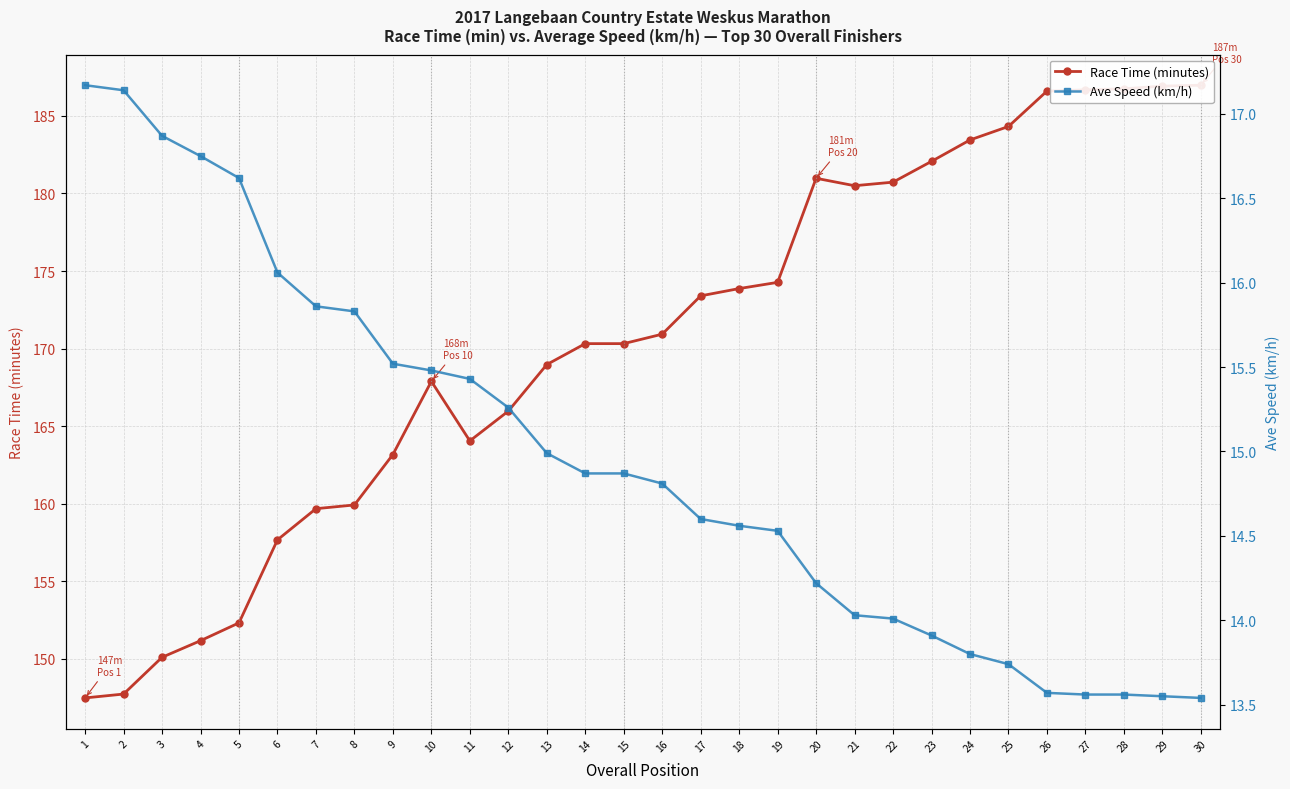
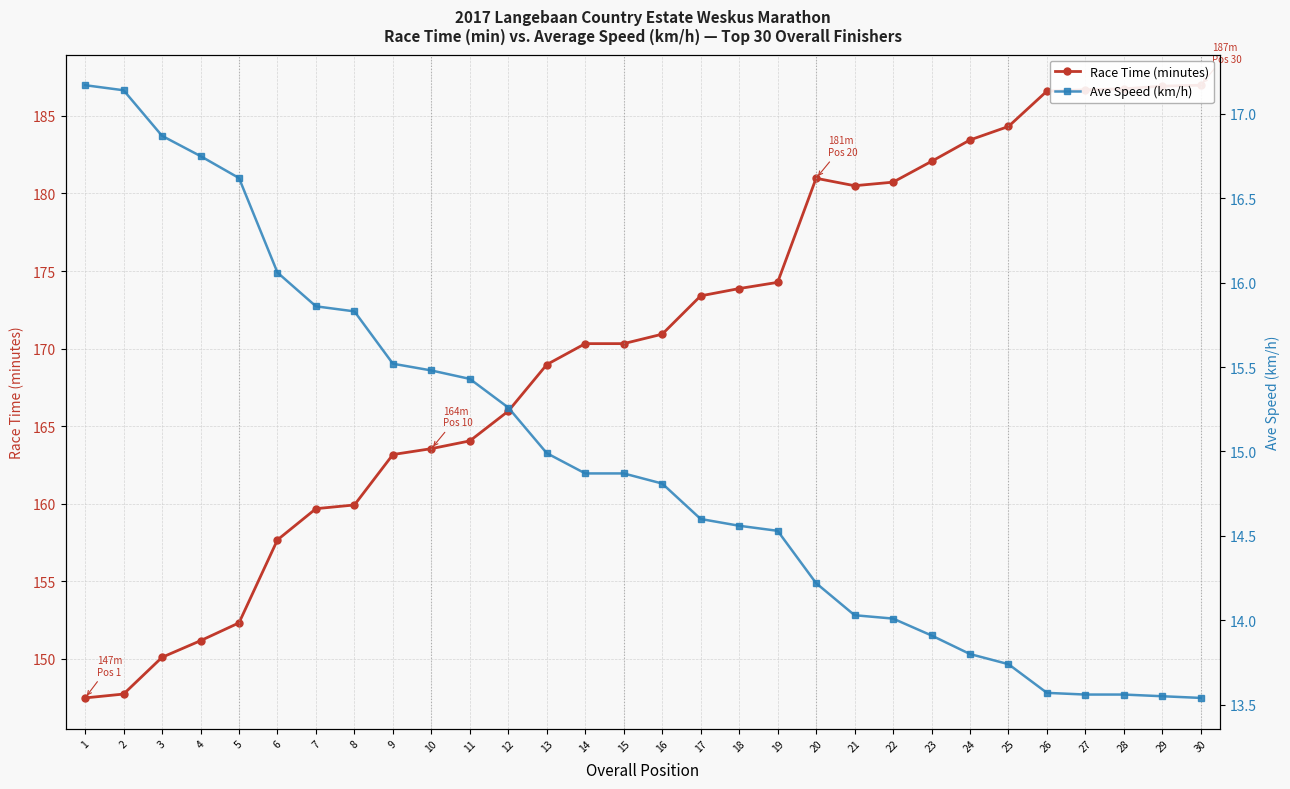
  {
    "Race Time (minutes)": {
-     "10": "168m",
+     "10": "164m",
      "20": "181m"
    }
  }
